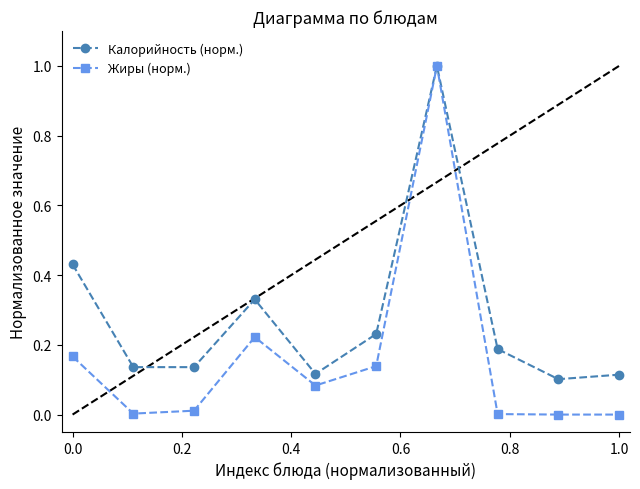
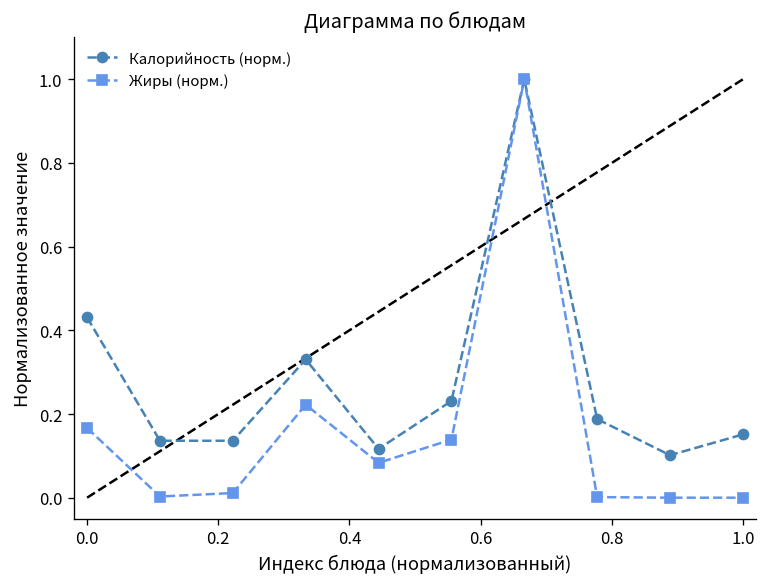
  {
    "Калорийность (норм.)": {
      "0.0": 0.43,
-     "1.0": 0.11
+     "1.0": 0.15
    },
    "Жиры (норм.)": {
      "0.0": 0.17,
      "1.0": 0.00
    }
  }
